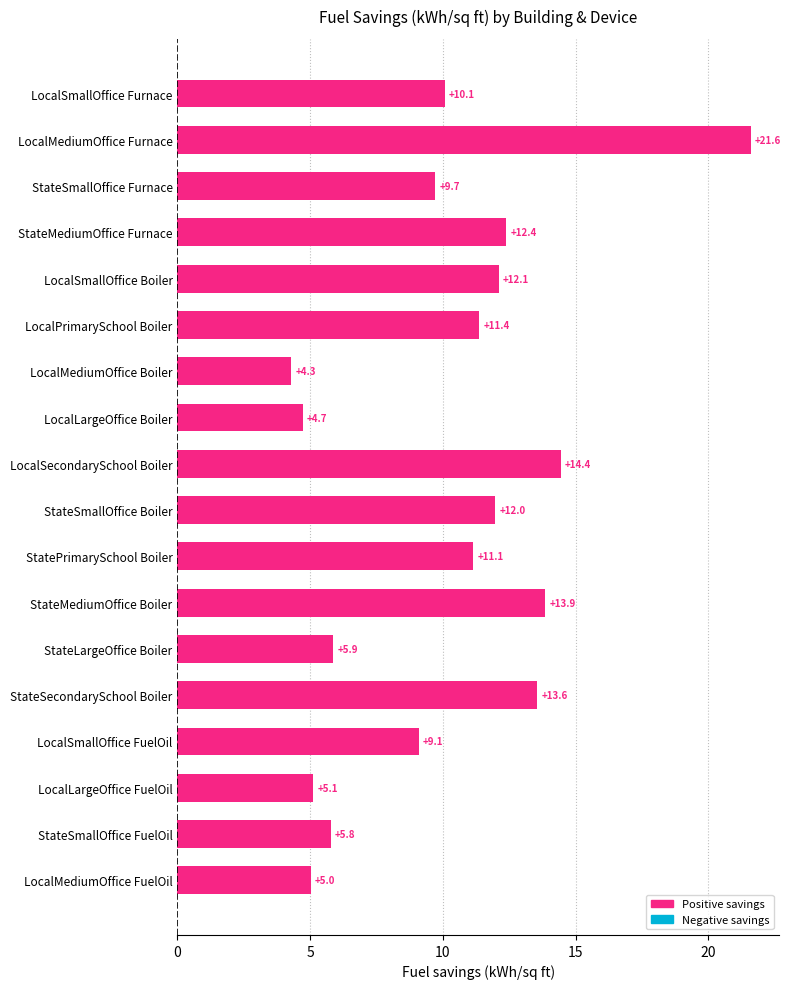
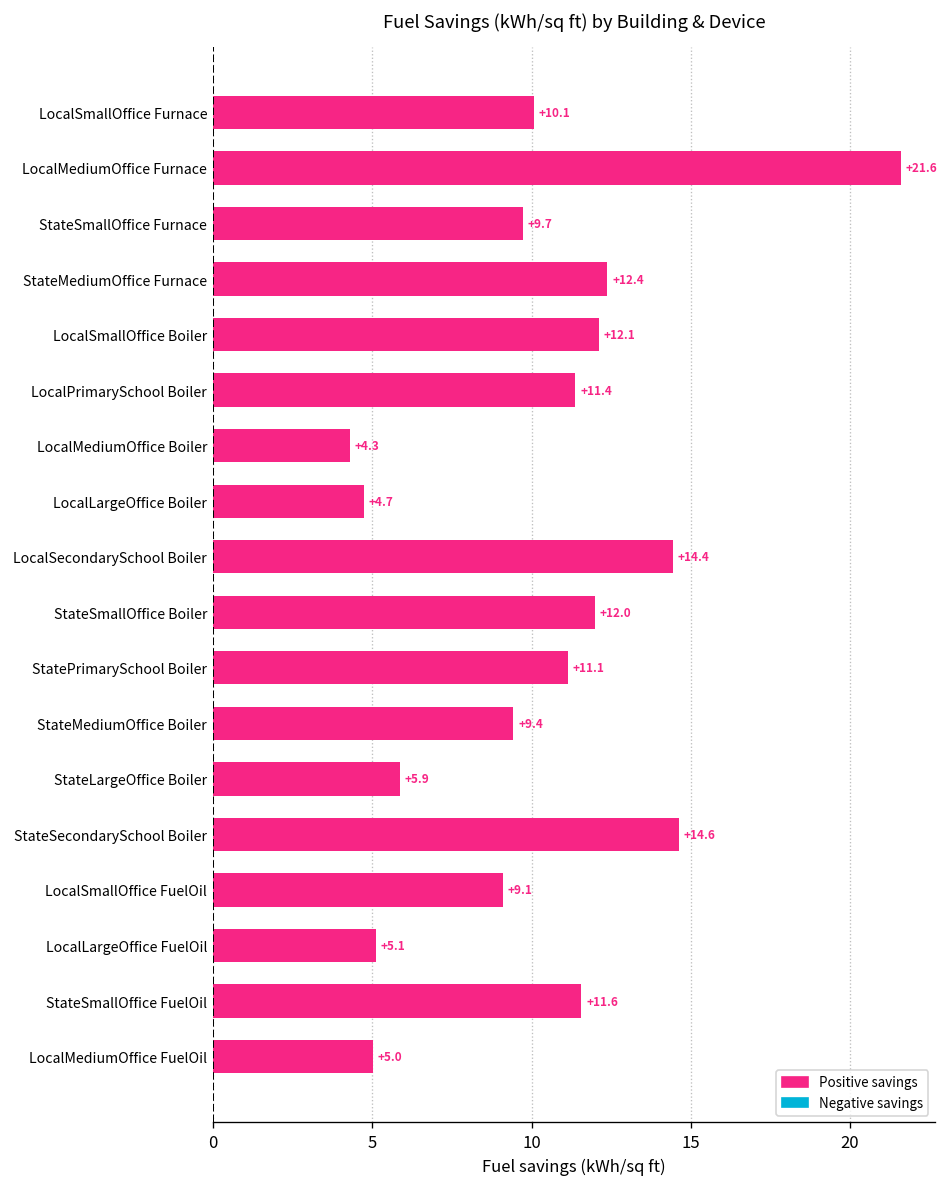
  {
    "LocalSmallOffice Furnace": "+10.1",
    "LocalMediumOffice Furnace": "+21.6",
    "StateSmallOffice Furnace": "+9.7",
    "StateMediumOffice Furnace": "+12.4",
    "LocalSmallOffice Boiler": "+12.1",
    "LocalPrimarySchool Boiler": "+11.4",
    "LocalMediumOffice Boiler": "+4.3",
    "LocalLargeOffice Boiler": "+4.7",
    "LocalSecondarySchool Boiler": "+14.4",
    "StateSmallOffice Boiler": "+12.0",
    "StatePrimarySchool Boiler": "+11.1",
-   "StateMediumOffice Boiler": "+13.9",
+   "StateMediumOffice Boiler": "+9.4",
    "StateLargeOffice Boiler": "+5.9",
-   "StateSecondarySchool Boiler": "+13.6",
+   "StateSecondarySchool Boiler": "+14.6",
    "LocalSmallOffice FuelOil": "+9.1",
    "LocalLargeOffice FuelOil": "+5.1",
-   "StateSmallOffice FuelOil": "+5.8",
+   "StateSmallOffice FuelOil": "+11.6",
    "LocalMediumOffice FuelOil": "+5.0"
  }
